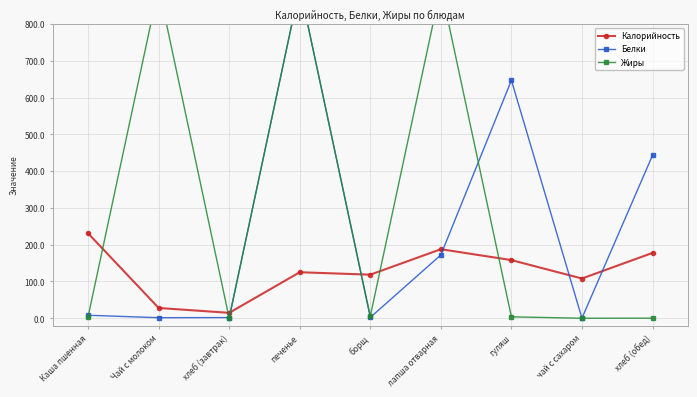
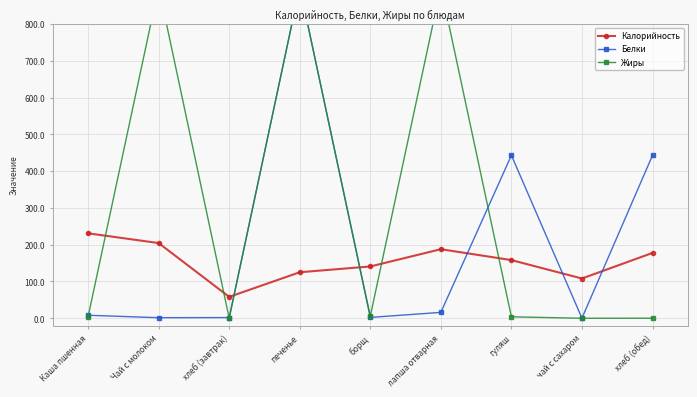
  {
    "Калорийность": {
      "Каша пшенная": 230,
-     "Чай с молоком": 30,
-     "хлеб (завтрак)": 10,
+     "Чай с молоком": 200,
+     "хлеб (завтрак)": 60,
      "печенье": 130,
-     "борщ": 120,
+     "борщ": 140,
      "лапша отварная": 190,
      "гуляш": 160,
      "чай с сахаром": 110,
      "хлеб (обед)": 180
    },
    "Белки": {
      "Чай с молоком": 0,
-     "лапша отварная": 170,
-     "гуляш": 650,
+     "лапша отварная": 20,
+     "гуляш": 440,
      "хлеб (обед)": 440
    },
    "Жиры": {
      "гуляш": 0,
      "хлеб (обед)": 0
    }
  }
